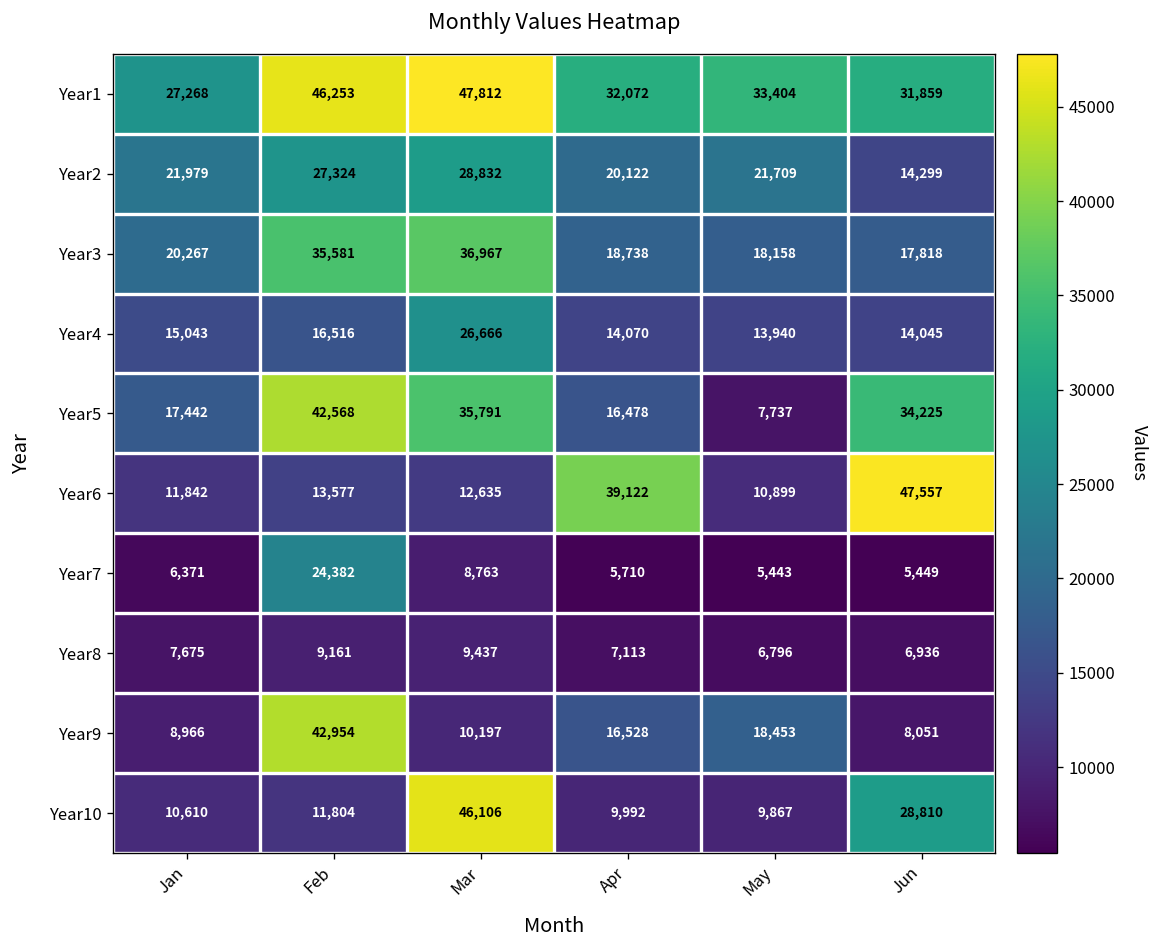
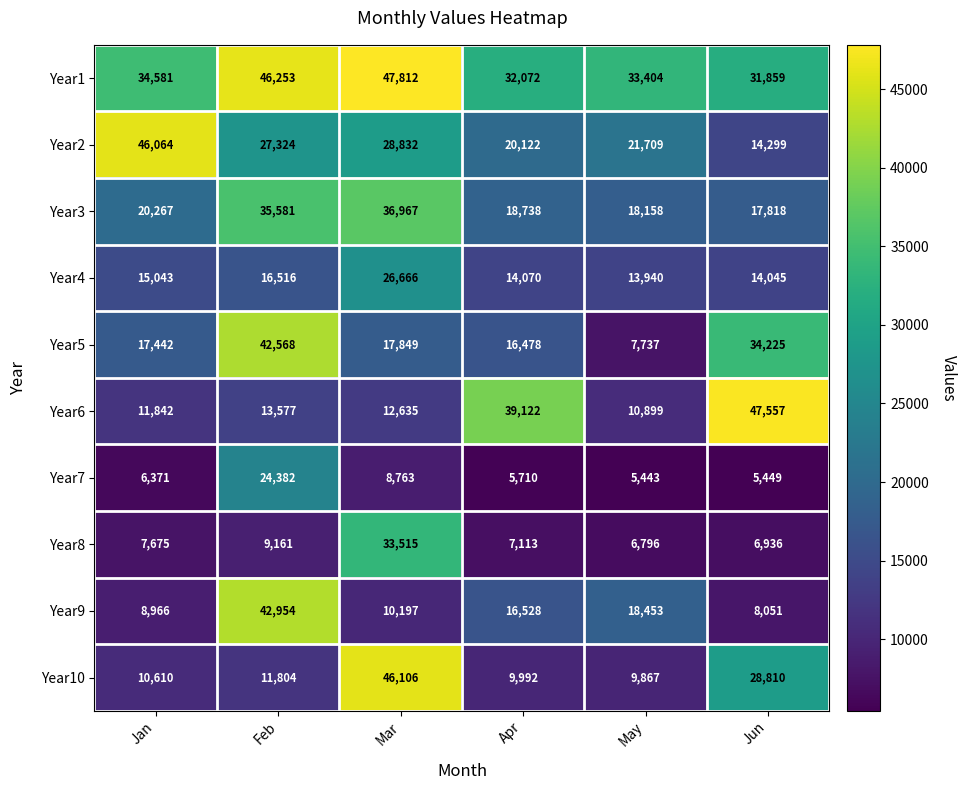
  {
    "Year1": {
-     "Jan": "27,268",
+     "Jan": "34,581",
      "Feb": "46,253",
      "Mar": "47,812",
      "Apr": "32,072",
      "May": "33,404",
      "Jun": "31,859"
    },
    "Year2": {
-     "Jan": "21,979",
+     "Jan": "46,064",
      "Feb": "27,324",
      "Mar": "28,832",
      "Apr": "20,122",
      "May": "21,709",
      "Jun": "14,299"
    },
    "Year3": {
      "Jan": "20,267",
      "Feb": "35,581",
      "Mar": "36,967",
      "Apr": "18,738",
      "May": "18,158",
      "Jun": "17,818"
    },
    "Year4": {
      "Jan": "15,043",
      "Feb": "16,516",
      "Mar": "26,666",
      "Apr": "14,070",
      "May": "13,940",
      "Jun": "14,045"
    },
    "Year5": {
      "Jan": "17,442",
      "Feb": "42,568",
-     "Mar": "35,791",
+     "Mar": "17,849",
      "Apr": "16,478",
      "May": "7,737",
      "Jun": "34,225"
    },
    "Year6": {
      "Jan": "11,842",
      "Feb": "13,577",
      "Mar": "12,635",
      "Apr": "39,122",
      "May": "10,899",
      "Jun": "47,557"
    },
    "Year7": {
      "Jan": "6,371",
      "Feb": "24,382",
      "Mar": "8,763",
      "Apr": "5,710",
      "May": "5,443",
      "Jun": "5,449"
    },
    "Year8": {
      "Jan": "7,675",
      "Feb": "9,161",
-     "Mar": "9,437",
+     "Mar": "33,515",
      "Apr": "7,113",
      "May": "6,796",
      "Jun": "6,936"
    },
    "Year9": {
      "Jan": "8,966",
      "Feb": "42,954",
      "Mar": "10,197",
      "Apr": "16,528",
      "May": "18,453",
      "Jun": "8,051"
    },
    "Year10": {
      "Jan": "10,610",
      "Feb": "11,804",
      "Mar": "46,106",
      "Apr": "9,992",
      "May": "9,867",
      "Jun": "28,810"
    }
  }
